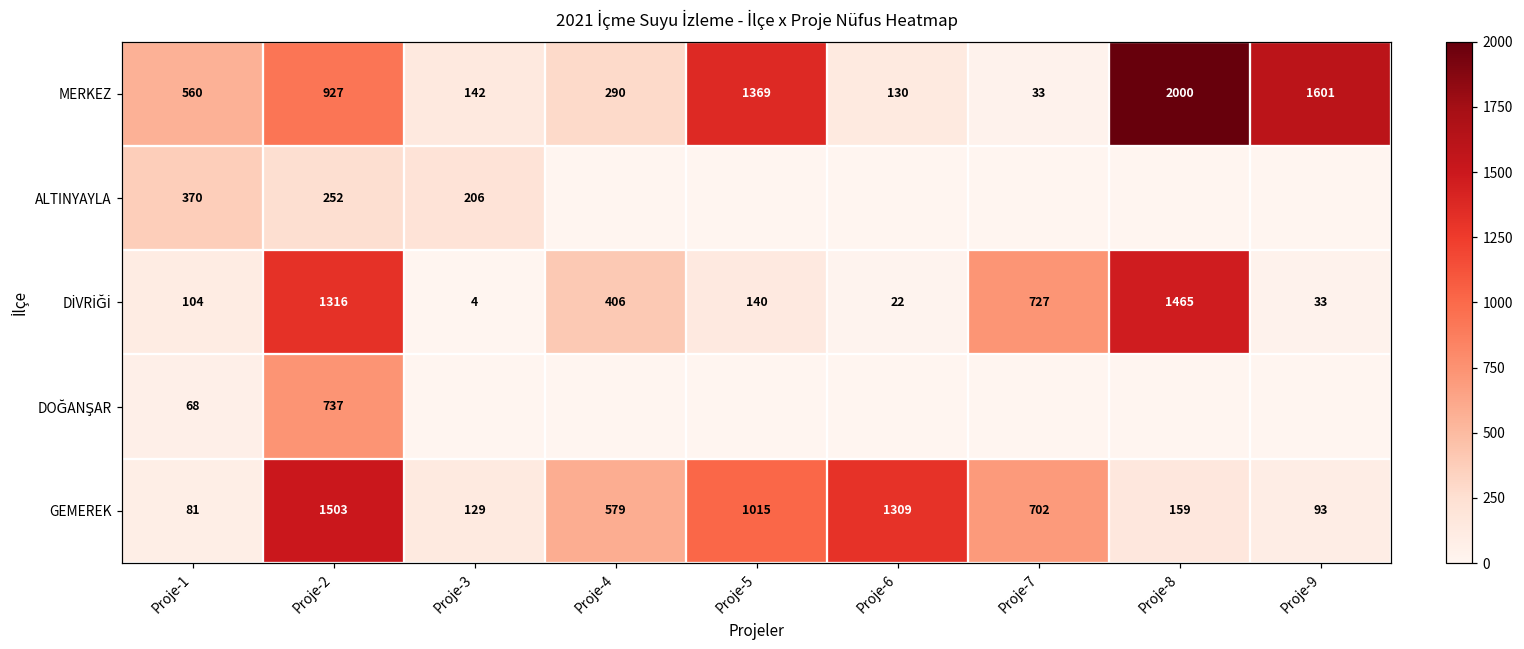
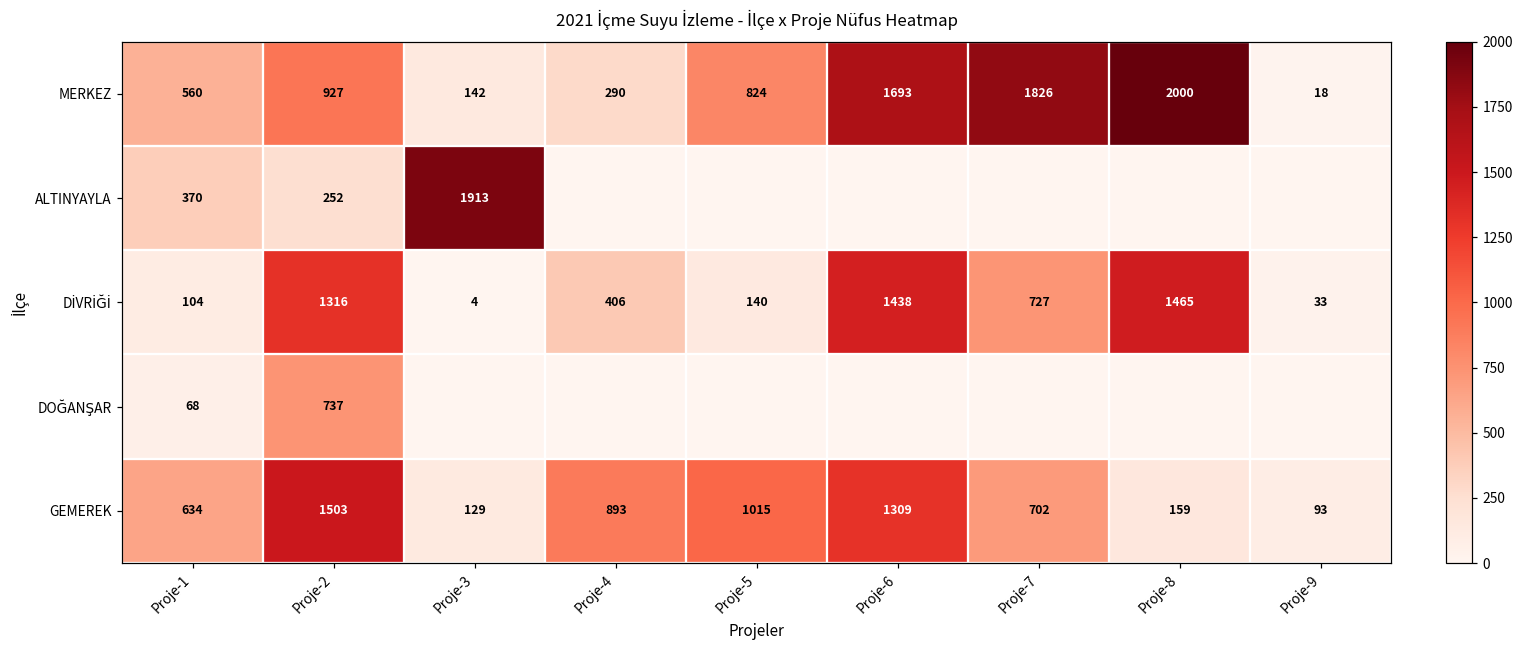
  {
    "MERKEZ": {
      "Proje-1": 560,
      "Proje-2": 927,
      "Proje-3": 142,
      "Proje-4": 290,
-     "Proje-5": 1369,
-     "Proje-6": 130,
-     "Proje-7": 33,
+     "Proje-5": 824,
+     "Proje-6": 1693,
+     "Proje-7": 1826,
      "Proje-8": 2000,
-     "Proje-9": 1601
+     "Proje-9": 18
    },
    "ALTINYAYLA": {
      "Proje-1": 370,
      "Proje-2": 252,
-     "Proje-3": 206
+     "Proje-3": 1913
    },
    "DİVRİĞİ": {
      "Proje-1": 104,
      "Proje-2": 1316,
      "Proje-3": 4,
      "Proje-4": 406,
      "Proje-5": 140,
-     "Proje-6": 22,
+     "Proje-6": 1438,
      "Proje-7": 727,
      "Proje-8": 1465,
      "Proje-9": 33
    },
    "DOĞANŞAR": {
      "Proje-1": 68,
      "Proje-2": 737
    },
    "GEMEREK": {
-     "Proje-1": 81,
+     "Proje-1": 634,
      "Proje-2": 1503,
      "Proje-3": 129,
-     "Proje-4": 579,
+     "Proje-4": 893,
      "Proje-5": 1015,
      "Proje-6": 1309,
      "Proje-7": 702,
      "Proje-8": 159,
      "Proje-9": 93
    }
  }
